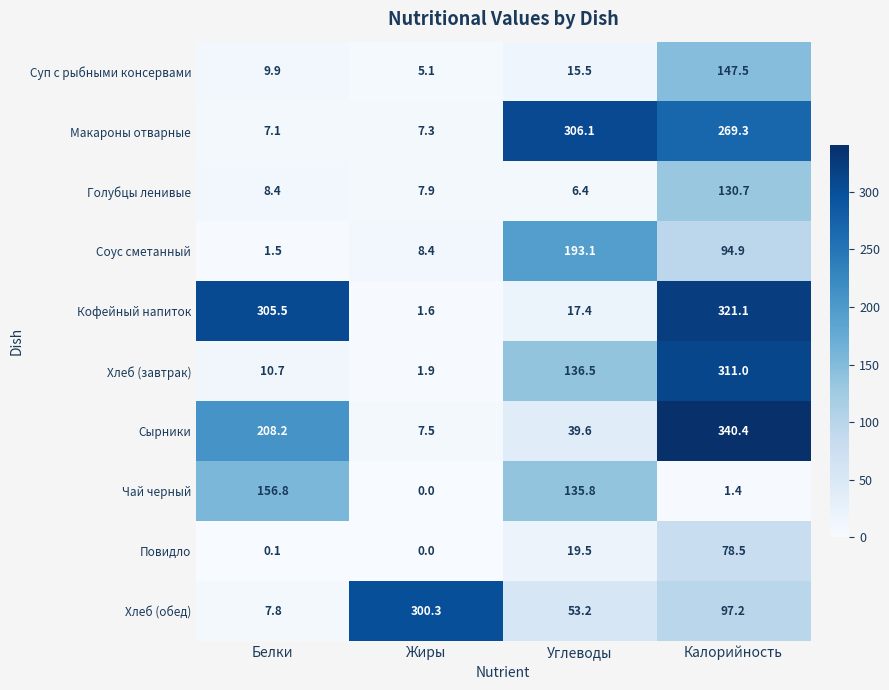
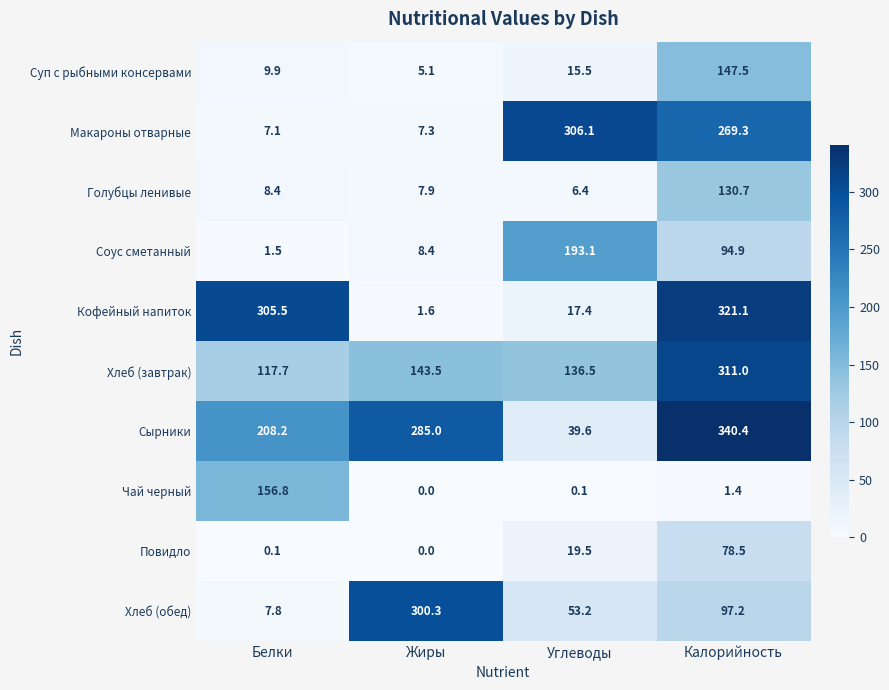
  {
    "Суп с рыбными консервами": {
      "Белки": 9.9,
      "Жиры": 5.1,
      "Углеводы": 15.5,
      "Калорийность": 147.5
    },
    "Макароны отварные": {
      "Белки": 7.1,
      "Жиры": 7.3,
      "Углеводы": 306.1,
      "Калорийность": 269.3
    },
    "Голубцы ленивые": {
      "Белки": 8.4,
      "Жиры": 7.9,
      "Углеводы": 6.4,
      "Калорийность": 130.7
    },
    "Соус сметанный": {
      "Белки": 1.5,
      "Жиры": 8.4,
      "Углеводы": 193.1,
      "Калорийность": 94.9
    },
    "Кофейный напиток": {
      "Белки": 305.5,
      "Жиры": 1.6,
      "Углеводы": 17.4,
      "Калорийность": 321.1
    },
    "Хлеб (завтрак)": {
-     "Белки": 10.7,
-     "Жиры": 1.9,
+     "Белки": 117.7,
+     "Жиры": 143.5,
      "Углеводы": 136.5,
      "Калорийность": 311.0
    },
    "Сырники": {
      "Белки": 208.2,
-     "Жиры": 7.5,
+     "Жиры": 285.0,
      "Углеводы": 39.6,
      "Калорийность": 340.4
    },
    "Чай черный": {
      "Белки": 156.8,
      "Жиры": 0.0,
-     "Углеводы": 135.8,
+     "Углеводы": 0.1,
      "Калорийность": 1.4
    },
    "Повидло": {
      "Белки": 0.1,
      "Жиры": 0.0,
      "Углеводы": 19.5,
      "Калорийность": 78.5
    },
    "Хлеб (обед)": {
      "Белки": 7.8,
      "Жиры": 300.3,
      "Углеводы": 53.2,
      "Калорийность": 97.2
    }
  }
